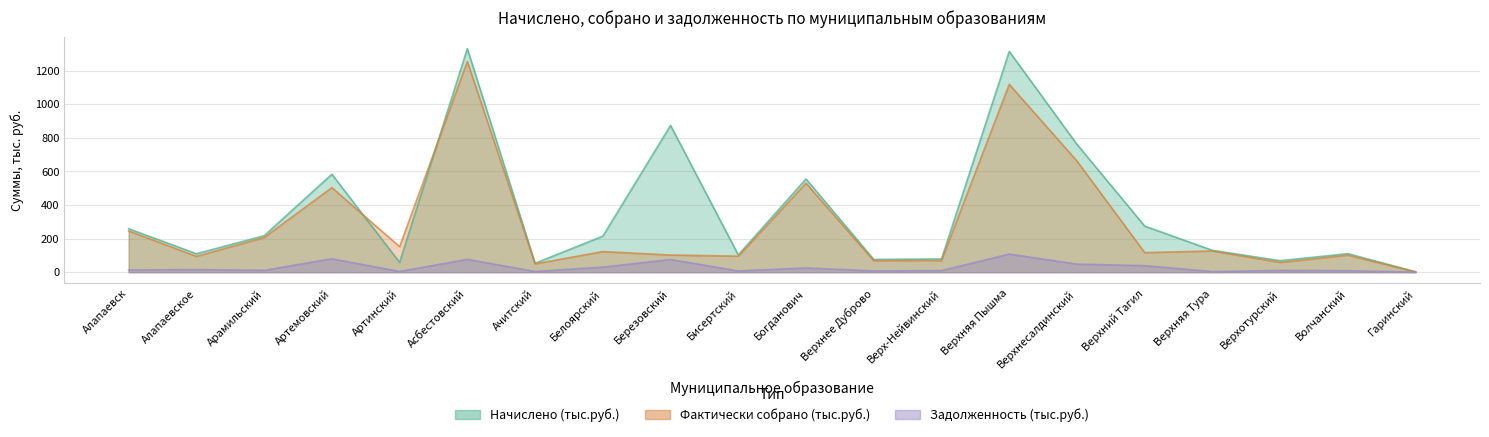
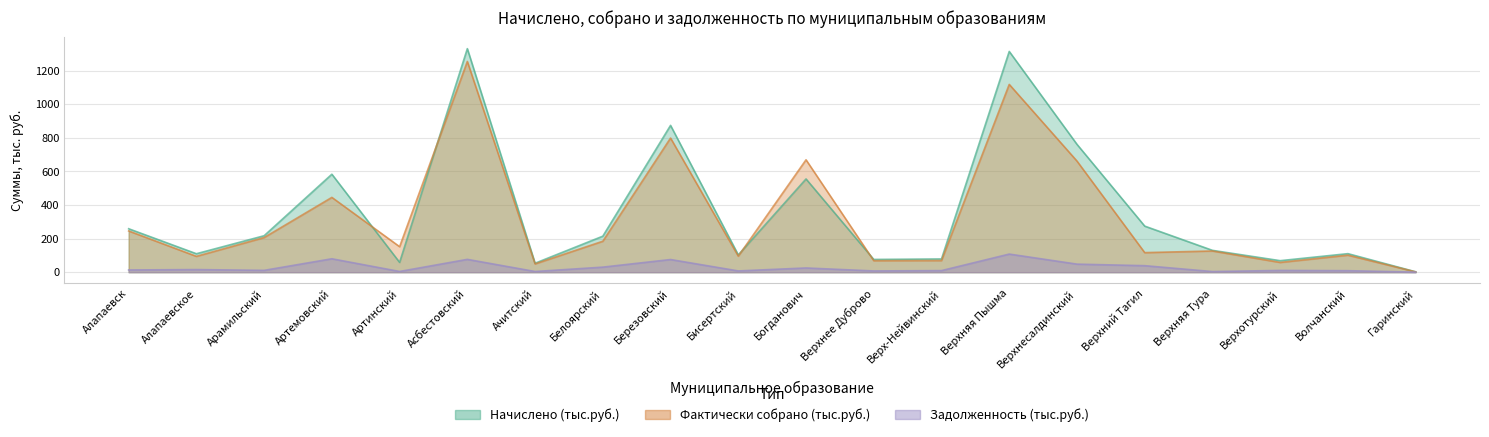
  {
    "Фактически собрано (тыс.руб.)": {
      "Алапаевское": 90,
-     "Артемовский": 500,
+     "Артемовский": 450,
      "Артинский": 150,
      "Асбестовский": 1250,
-     "Белоярский": 120,
-     "Березовский": 100,
-     "Богданович": 530,
+     "Белоярский": 180,
+     "Березовский": 800,
+     "Богданович": 670,
      "Верхняя Пышма": 1120,
      "Верхнесалдинский": 660,
      "Верхний Тагил": 120
    }
  }
